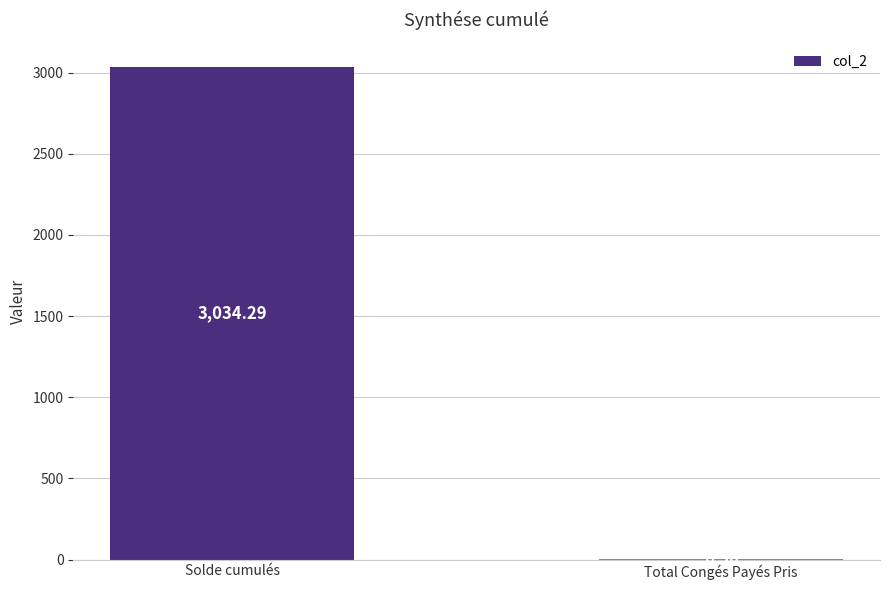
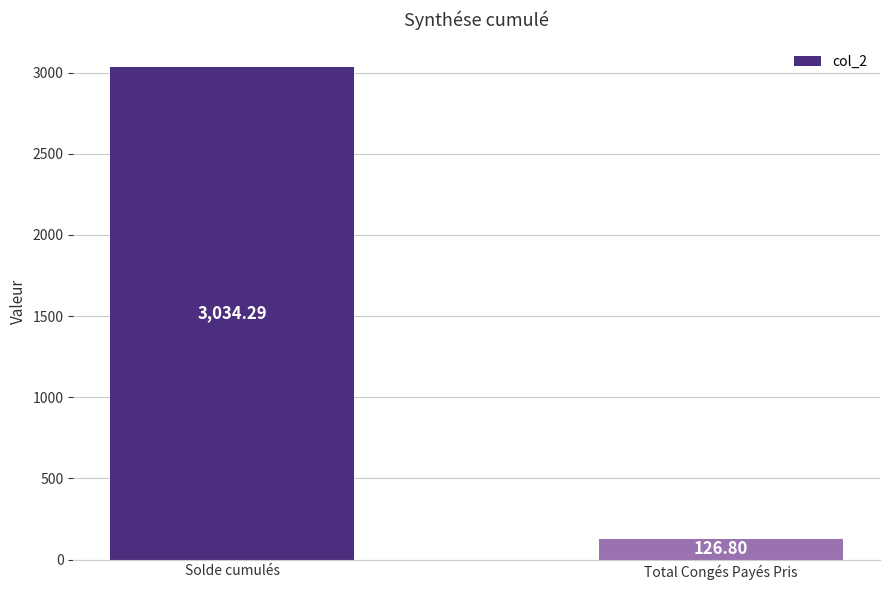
  {
-   "Total Congés Payés Pris": 10
+   "Total Congés Payés Pris": 130
  }
